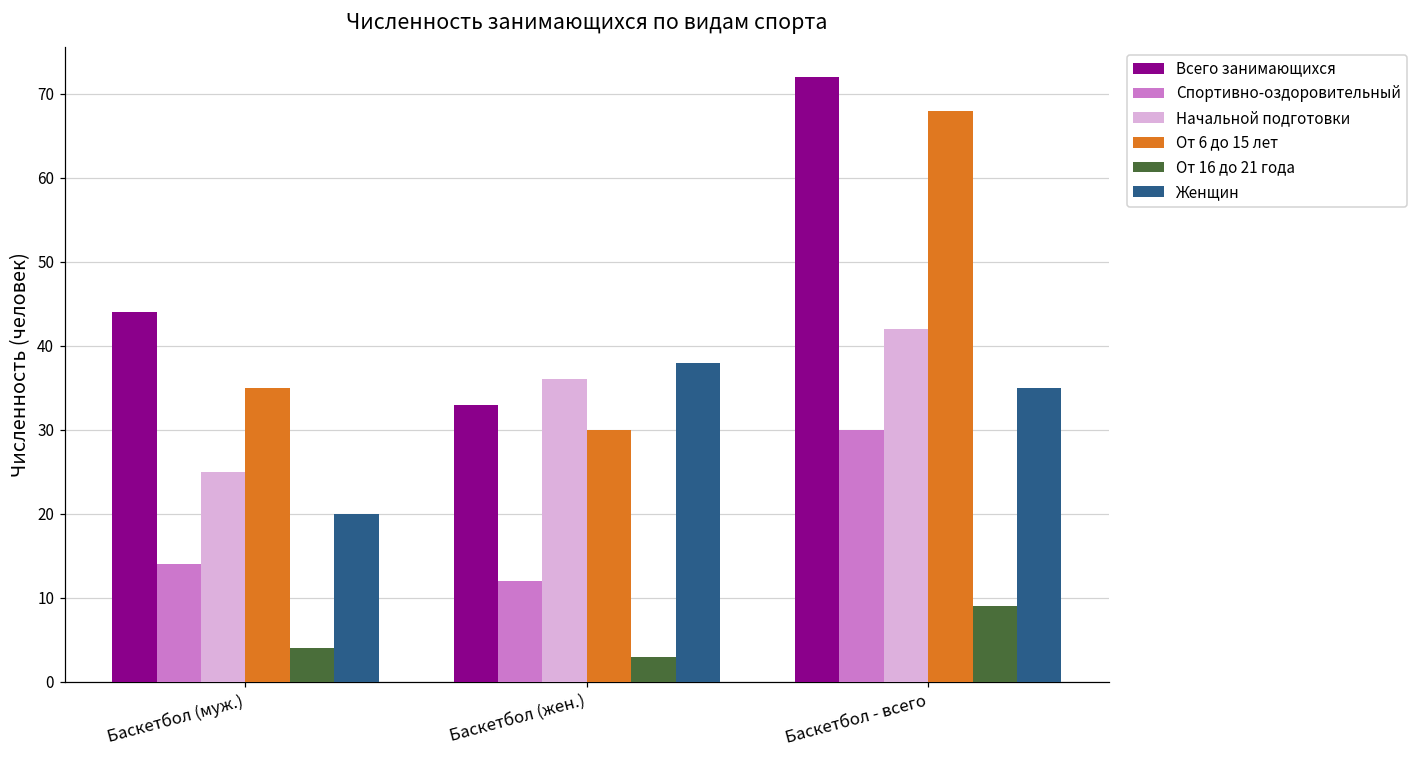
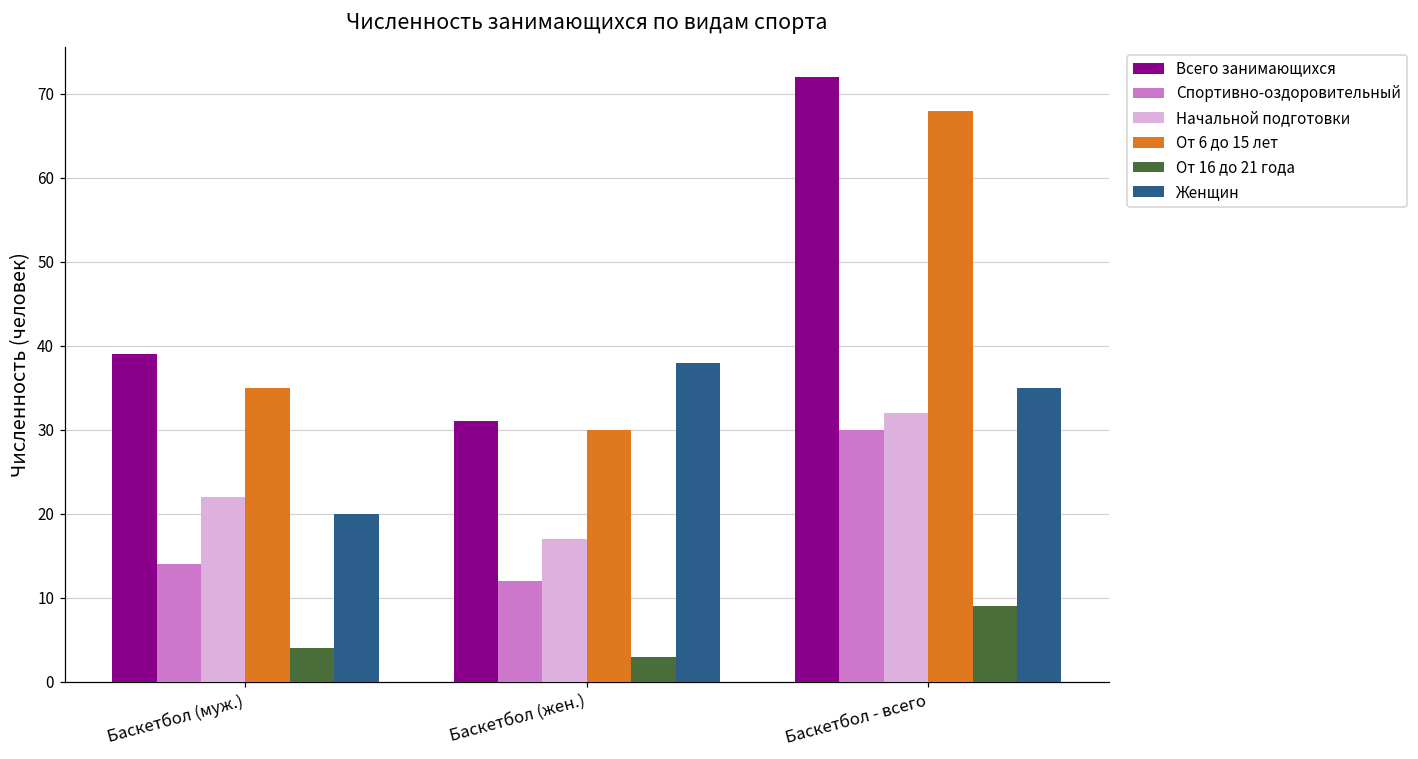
  {
    "Всего занимающихся": {
-     "Баскетбол (муж.)": 44,
-     "Баскетбол (жен.)": 33,
+     "Баскетбол (муж.)": 39,
+     "Баскетбол (жен.)": 31,
      "Баскетбол - всего": 72
    },
    "Спортивно-оздоровительный": {
      "Баскетбол (муж.)": 14,
      "Баскетбол (жен.)": 12,
      "Баскетбол - всего": 30
    },
    "Начальной подготовки": {
-     "Баскетбол (муж.)": 25,
-     "Баскетбол (жен.)": 36,
-     "Баскетбол - всего": 42
+     "Баскетбол (муж.)": 22,
+     "Баскетбол (жен.)": 17,
+     "Баскетбол - всего": 32
    },
    "От 6 до 15 лет": {
      "Баскетбол (муж.)": 35,
      "Баскетбол (жен.)": 30,
      "Баскетбол - всего": 68
    },
    "От 16 до 21 года": {
      "Баскетбол (муж.)": 4,
      "Баскетбол (жен.)": 3,
      "Баскетбол - всего": 9
    },
    "Женщин": {
      "Баскетбол (муж.)": 20,
      "Баскетбол (жен.)": 38,
      "Баскетбол - всего": 35
    }
  }
